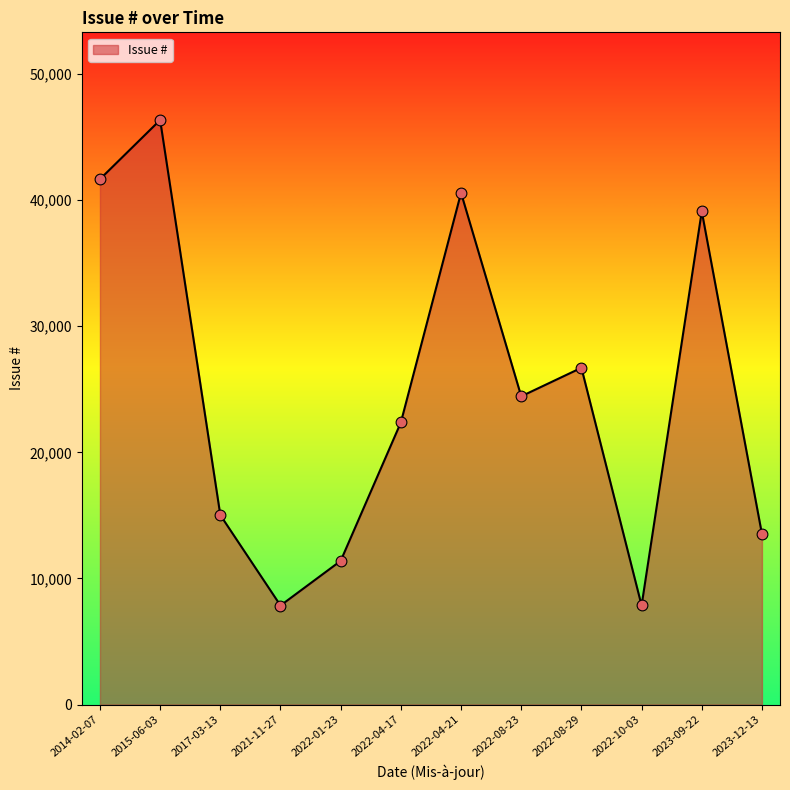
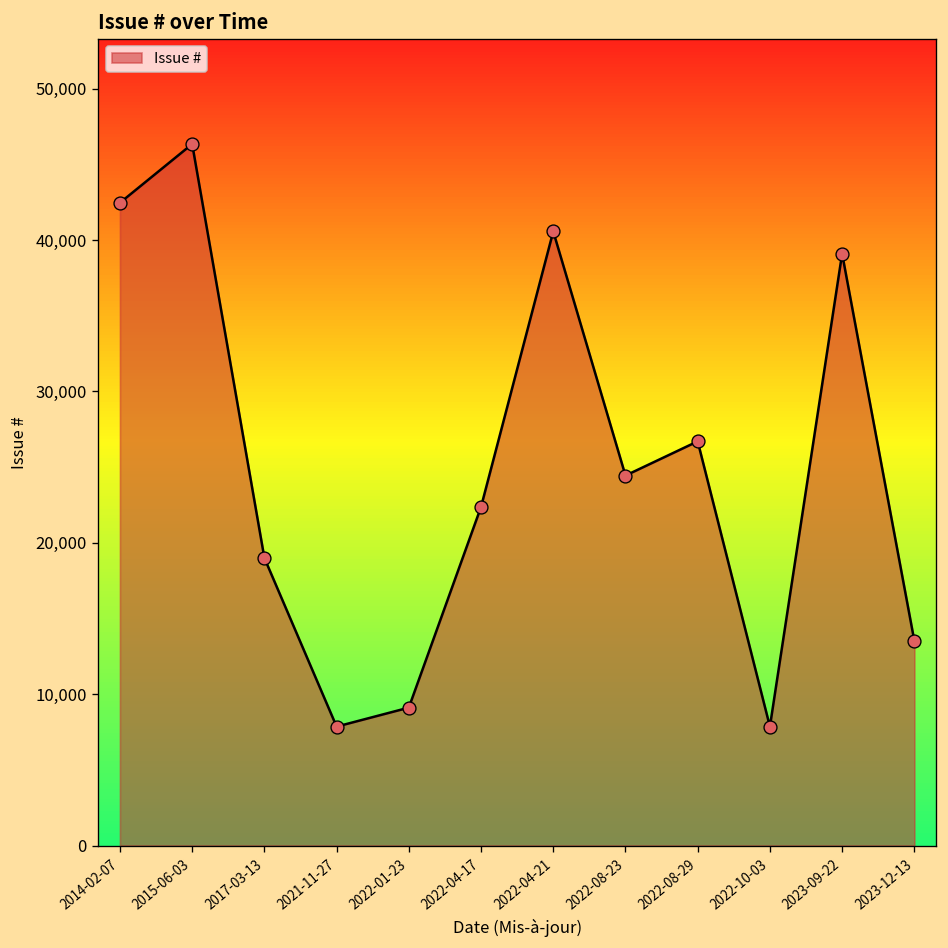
  {
-   "2014-02-07": "41,700",
+   "2014-02-07": "42,500",
    "2015-06-03": "46,300",
-   "2017-03-13": "15,000",
+   "2017-03-13": "19,000",
    "2021-11-27": "7,900",
-   "2022-01-23": "11,400",
+   "2022-01-23": "9,100",
    "2022-04-17": "22,400",
    "2022-04-21": "40,600",
    "2022-08-23": "24,400",
    "2022-08-29": "26,700",
    "2022-10-03": "7,900",
    "2023-09-22": "39,100",
    "2023-12-13": "13,500"
  }
